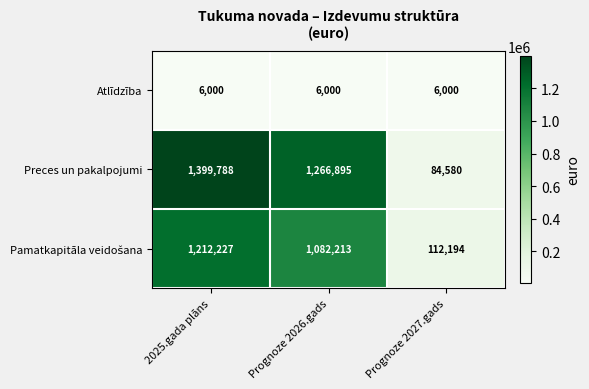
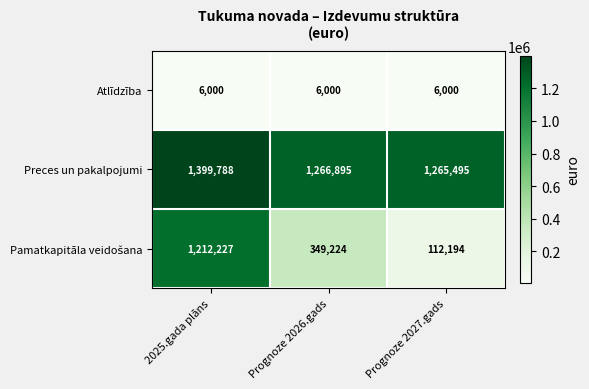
  {
    "Atlīdzība": {
      "2025.gada plāns": "6,000",
      "Prognoze 2026.gads": "6,000",
      "Prognoze 2027.gads": "6,000"
    },
    "Preces un pakalpojumi": {
      "2025.gada plāns": "1,399,788",
      "Prognoze 2026.gads": "1,266,895",
-     "Prognoze 2027.gads": "84,580"
+     "Prognoze 2027.gads": "1,265,495"
    },
    "Pamatkapitāla veidošana": {
      "2025.gada plāns": "1,212,227",
-     "Prognoze 2026.gads": "1,082,213",
+     "Prognoze 2026.gads": "349,224",
      "Prognoze 2027.gads": "112,194"
    }
  }
